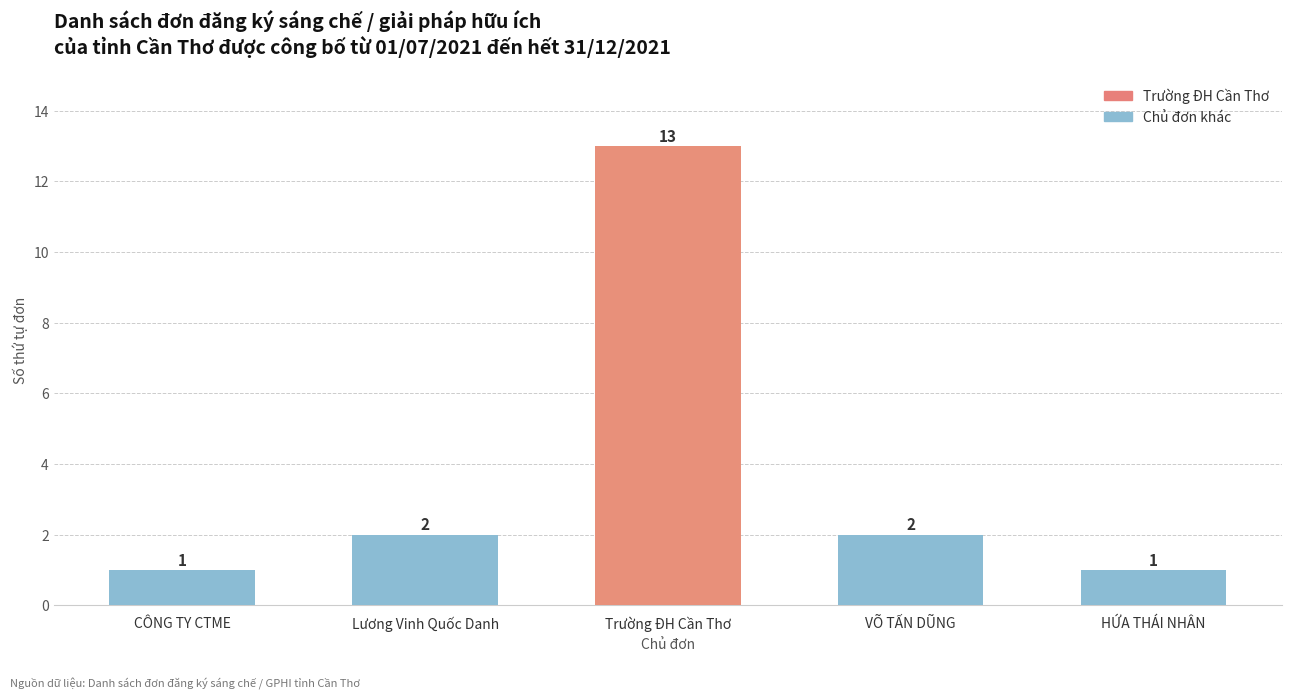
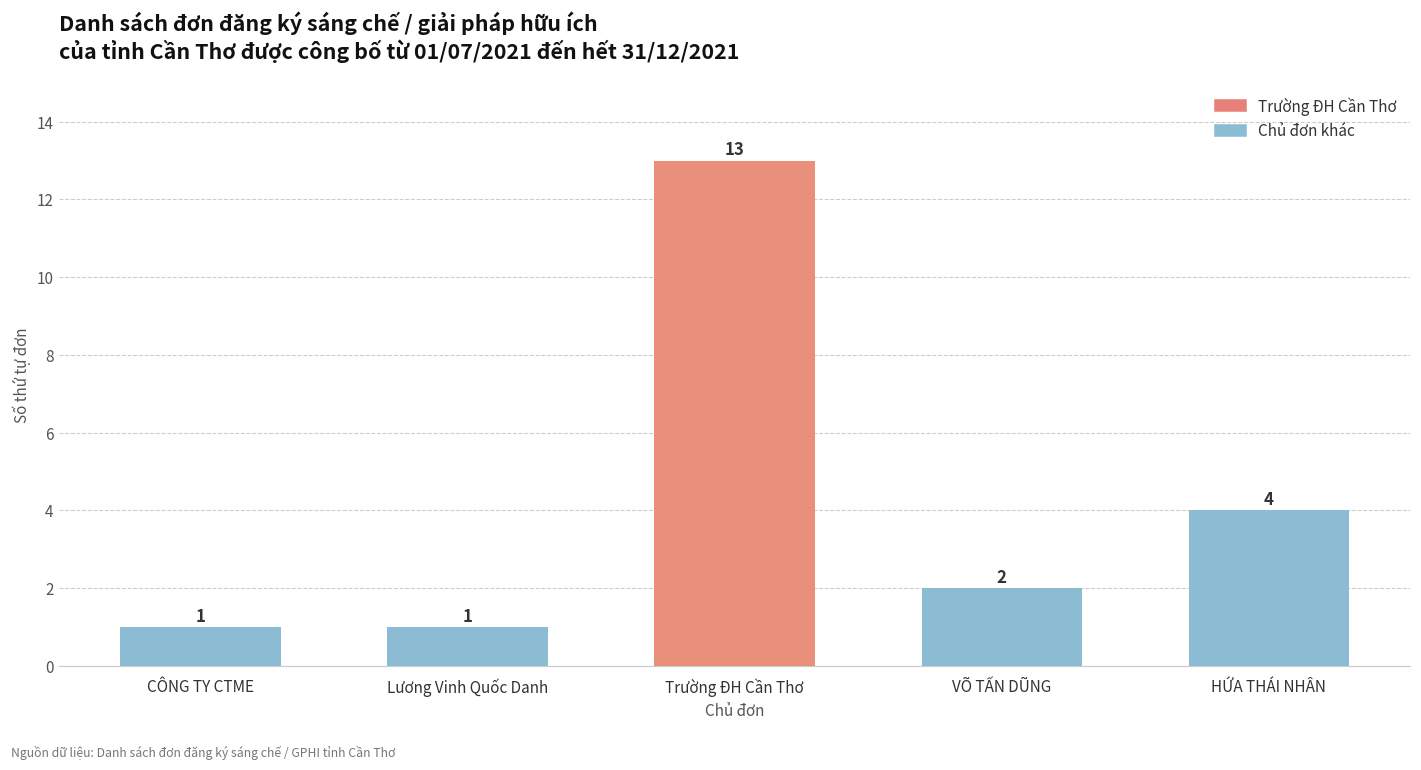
  {
    "CÔNG TY CTME": 1,
-   "Lương Vinh Quốc Danh": 2,
+   "Lương Vinh Quốc Danh": 1,
    "Trường ĐH Cần Thơ": 13,
    "VÕ TẤN DŨNG": 2,
-   "HỨA THÁI NHÂN": 1
+   "HỨA THÁI NHÂN": 4
  }
